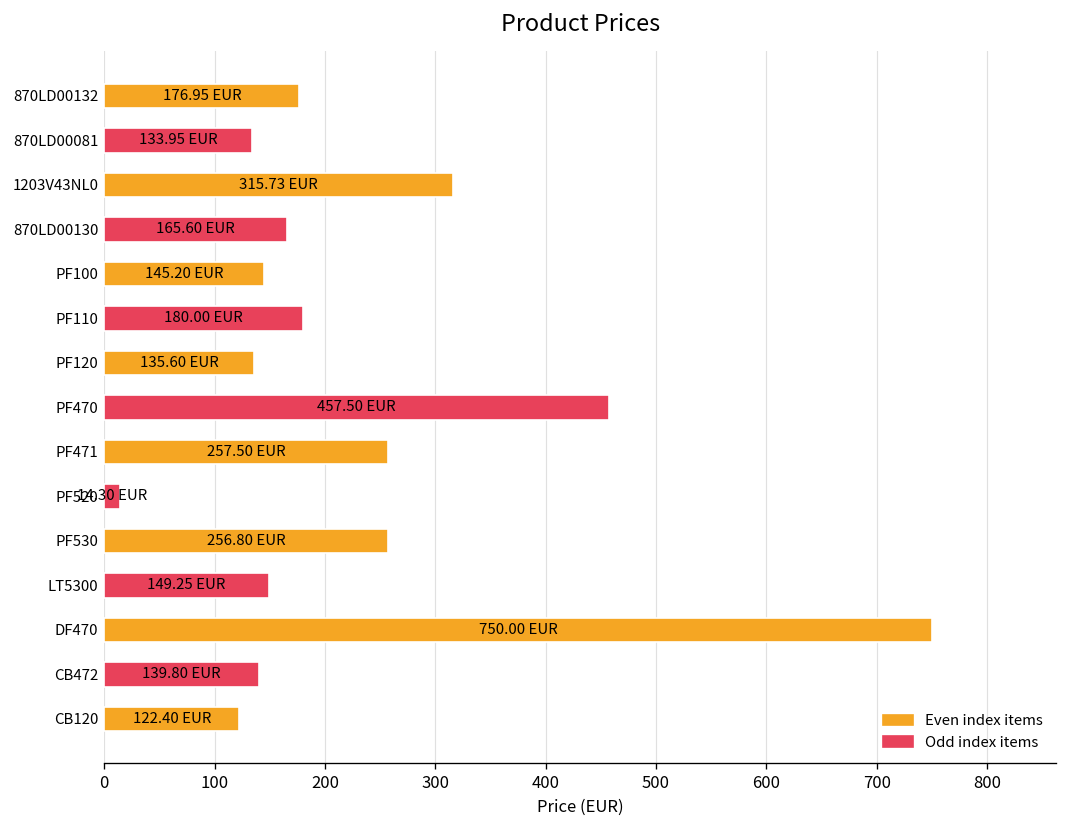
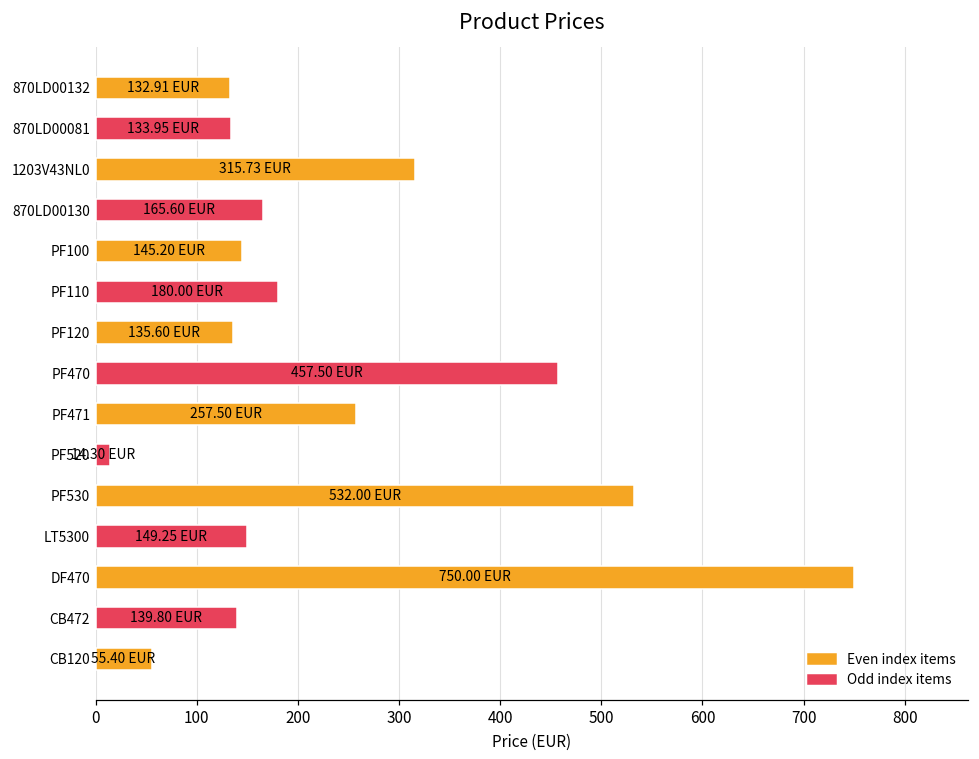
  {
-   "870LD00132": 176.95,
+   "870LD00132": 132.91,
    "870LD00081": 133.95,
    "1203V43NL0": 315.73,
    "870LD00130": 165.60,
    "PF100": 145.20,
    "PF110": 180.00,
    "PF120": 135.60,
    "PF470": 457.50,
    "PF471": 257.50,
    "PF520": 14.30,
-   "PF530": 256.80,
+   "PF530": 532.00,
    "LT5300": 149.25,
    "DF470": 750.00,
    "CB472": 139.80,
-   "CB120": 122.40
+   "CB120": 55.40
  }
